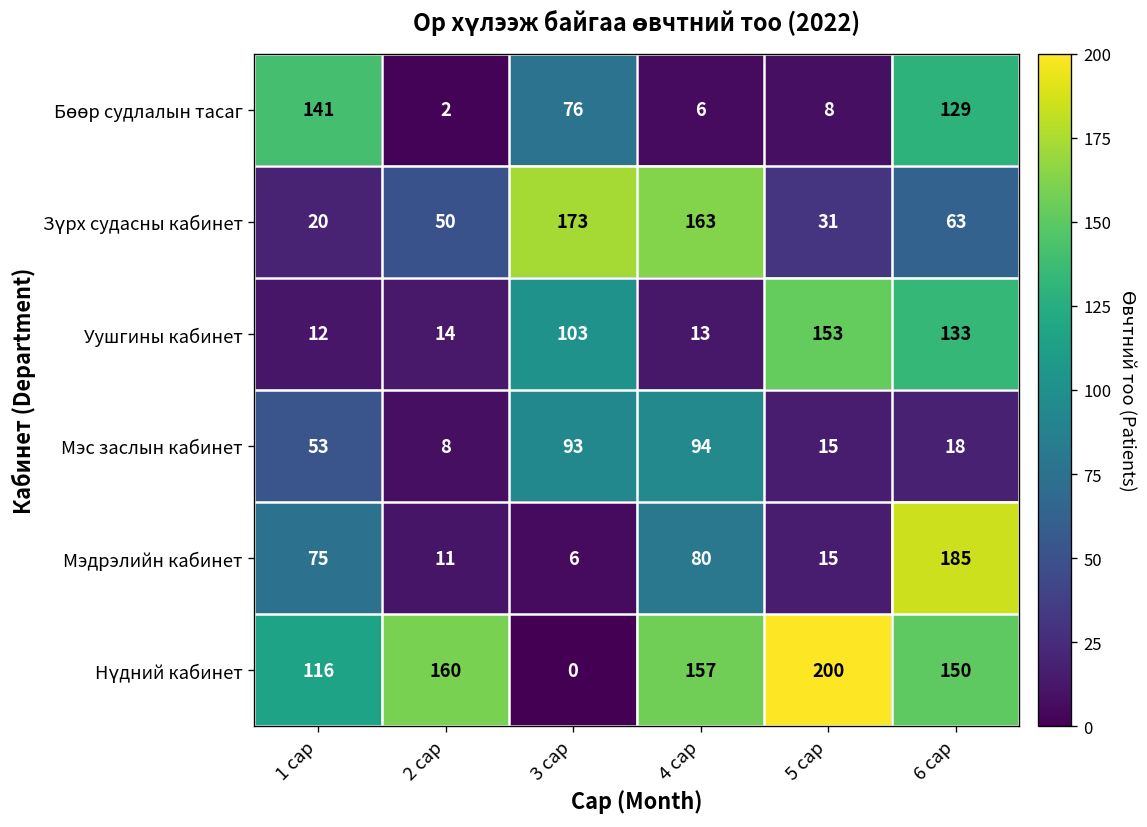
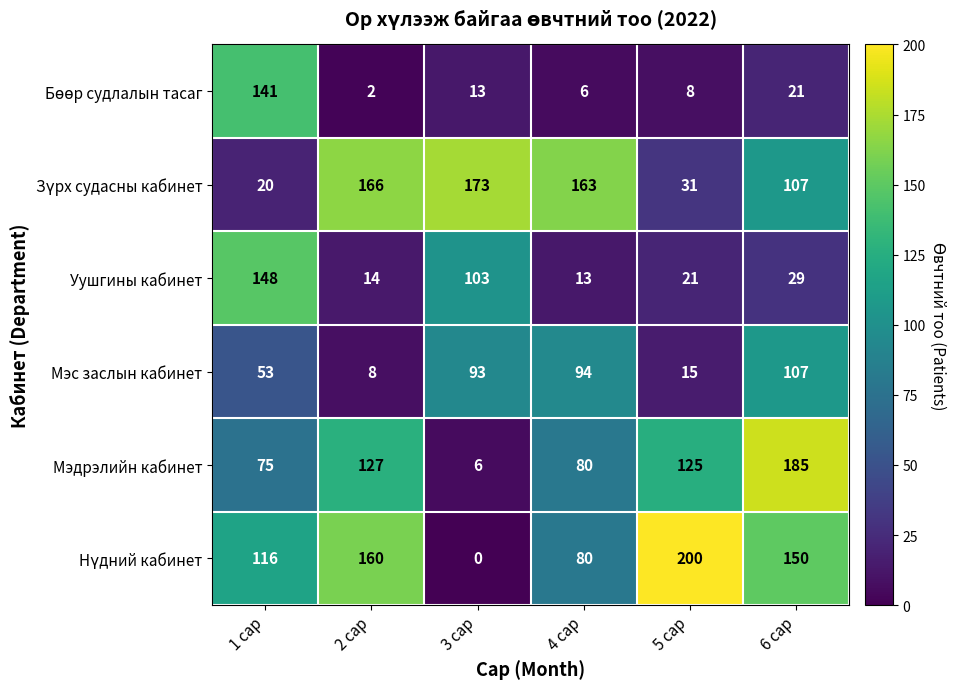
  {
    "Бөөр судлалын тасаг": {
      "1 сар": 141,
      "2 сар": 2,
-     "3 сар": 76,
+     "3 сар": 13,
      "4 сар": 6,
      "5 сар": 8,
-     "6 сар": 129
+     "6 сар": 21
    },
    "Зүрх судасны кабинет": {
      "1 сар": 20,
-     "2 сар": 50,
+     "2 сар": 166,
      "3 сар": 173,
      "4 сар": 163,
      "5 сар": 31,
-     "6 сар": 63
+     "6 сар": 107
    },
    "Уушгины кабинет": {
-     "1 сар": 12,
+     "1 сар": 148,
      "2 сар": 14,
      "3 сар": 103,
      "4 сар": 13,
-     "5 сар": 153,
-     "6 сар": 133
+     "5 сар": 21,
+     "6 сар": 29
    },
    "Мэс заслын кабинет": {
      "1 сар": 53,
      "2 сар": 8,
      "3 сар": 93,
      "4 сар": 94,
      "5 сар": 15,
-     "6 сар": 18
+     "6 сар": 107
    },
    "Мэдрэлийн кабинет": {
      "1 сар": 75,
-     "2 сар": 11,
+     "2 сар": 127,
      "3 сар": 6,
      "4 сар": 80,
-     "5 сар": 15,
+     "5 сар": 125,
      "6 сар": 185
    },
    "Нүдний кабинет": {
      "1 сар": 116,
      "2 сар": 160,
      "3 сар": 0,
-     "4 сар": 157,
+     "4 сар": 80,
      "5 сар": 200,
      "6 сар": 150
    }
  }
